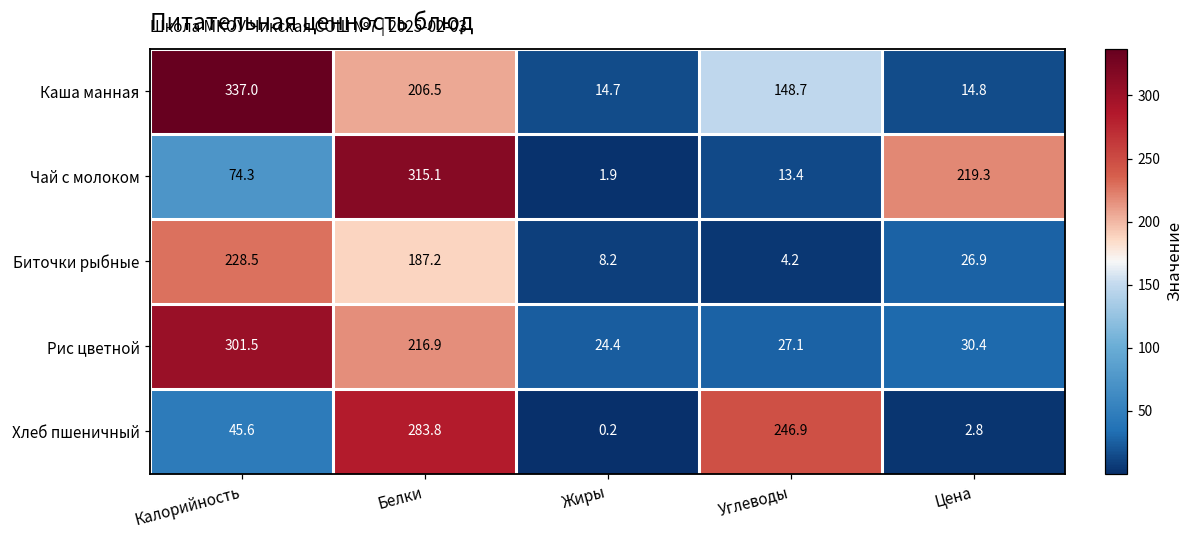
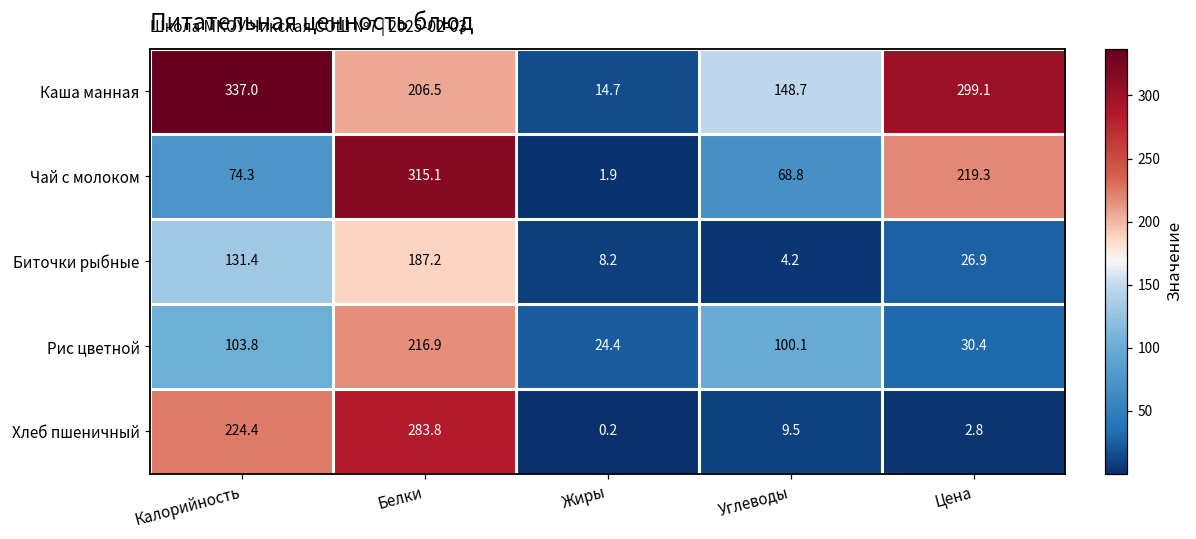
  {
    "Каша манная": {
      "Калорийность": 337.0,
      "Белки": 206.5,
      "Жиры": 14.7,
      "Углеводы": 148.7,
-     "Цена": 14.8
+     "Цена": 299.1
    },
    "Чай с молоком": {
      "Калорийность": 74.3,
      "Белки": 315.1,
      "Жиры": 1.9,
-     "Углеводы": 13.4,
+     "Углеводы": 68.8,
      "Цена": 219.3
    },
    "Биточки рыбные": {
-     "Калорийность": 228.5,
+     "Калорийность": 131.4,
      "Белки": 187.2,
      "Жиры": 8.2,
      "Углеводы": 4.2,
      "Цена": 26.9
    },
    "Рис цветной": {
-     "Калорийность": 301.5,
+     "Калорийность": 103.8,
      "Белки": 216.9,
      "Жиры": 24.4,
-     "Углеводы": 27.1,
+     "Углеводы": 100.1,
      "Цена": 30.4
    },
    "Хлеб пшеничный": {
-     "Калорийность": 45.6,
+     "Калорийность": 224.4,
      "Белки": 283.8,
      "Жиры": 0.2,
-     "Углеводы": 246.9,
+     "Углеводы": 9.5,
      "Цена": 2.8
    }
  }
